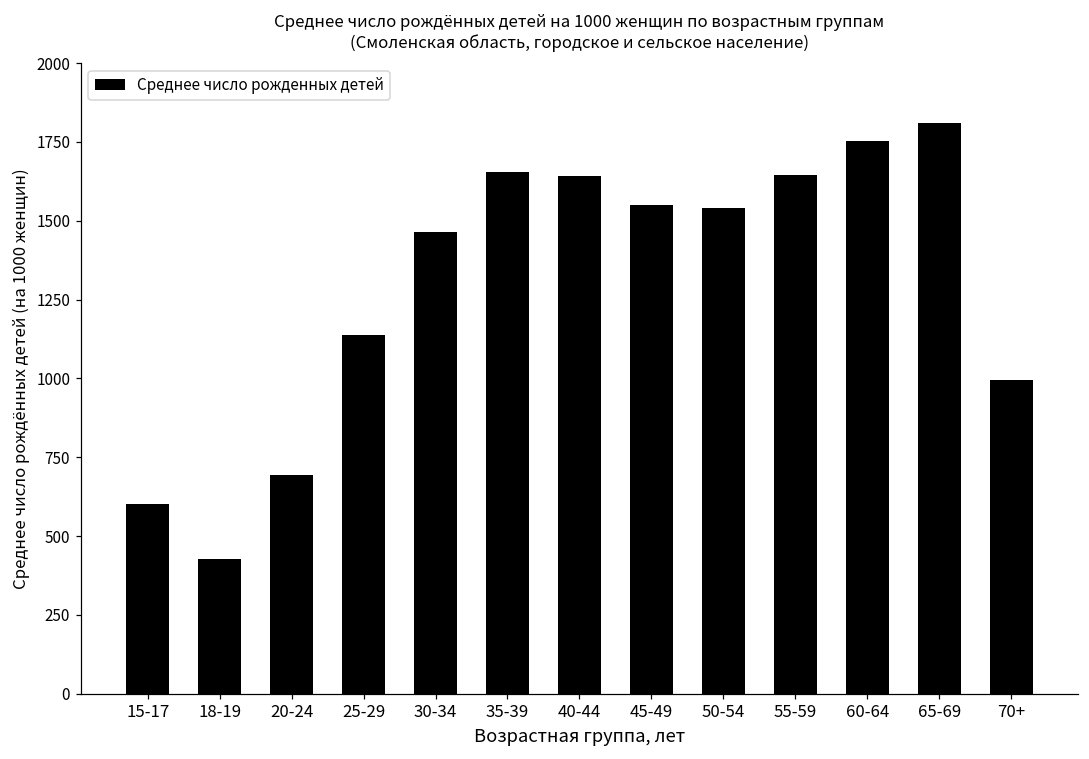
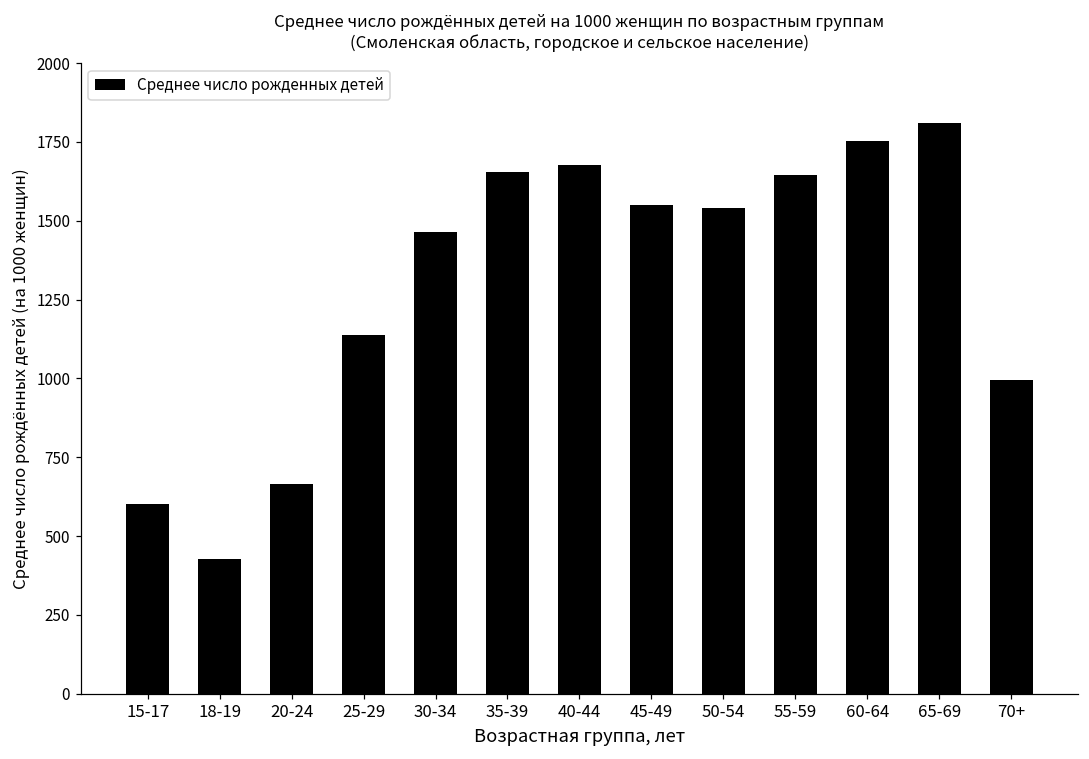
  {
    "15-17": 600,
    "18-19": 430,
-   "20-24": 690,
+   "20-24": 670,
    "25-29": 1140,
    "30-34": 1460,
    "35-39": 1660,
-   "40-44": 1640,
+   "40-44": 1680,
    "45-49": 1550,
    "50-54": 1540,
    "55-59": 1650,
    "60-64": 1750,
    "65-69": 1810,
    "70+": 990
  }
